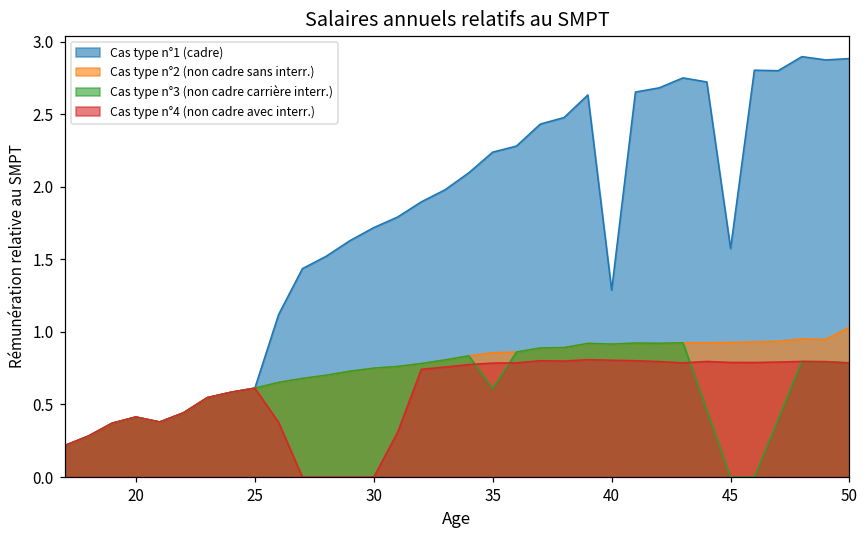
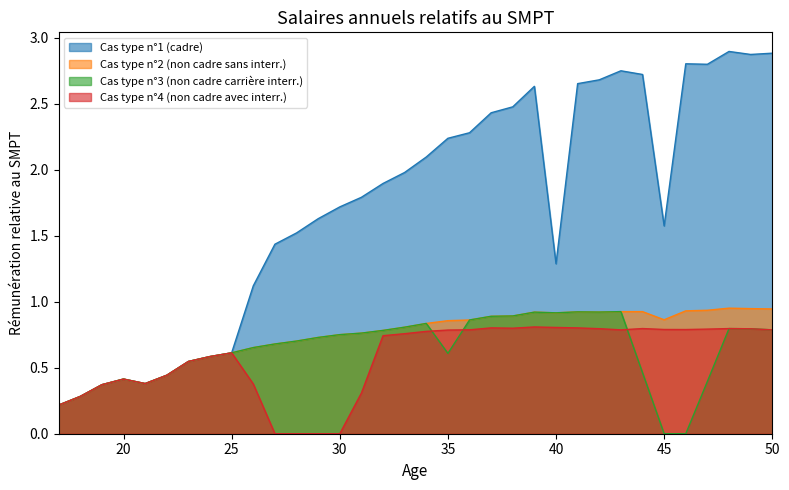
  {
    "Cas type n°1 (cadre)": {
      "30": 1.72,
      "35": 2.24,
      "40": 1.29,
      "45": 1.57,
      "50": 2.88
    },
    "Cas type n°2 (non cadre sans interr.)": {
      "35": 0.86,
-     "45": 0.93,
-     "50": 1.03
+     "45": 0.86,
+     "50": 0.95
    },
    "Cas type n°3 (non cadre carrière interr.)": {
      "35": 0.61,
      "45": 0.00
    },
    "Cas type n°4 (non cadre avec interr.)": {
      "30": 0.00,
      "35": 0.79,
      "40": 0.81,
      "45": 0.79
    }
  }
